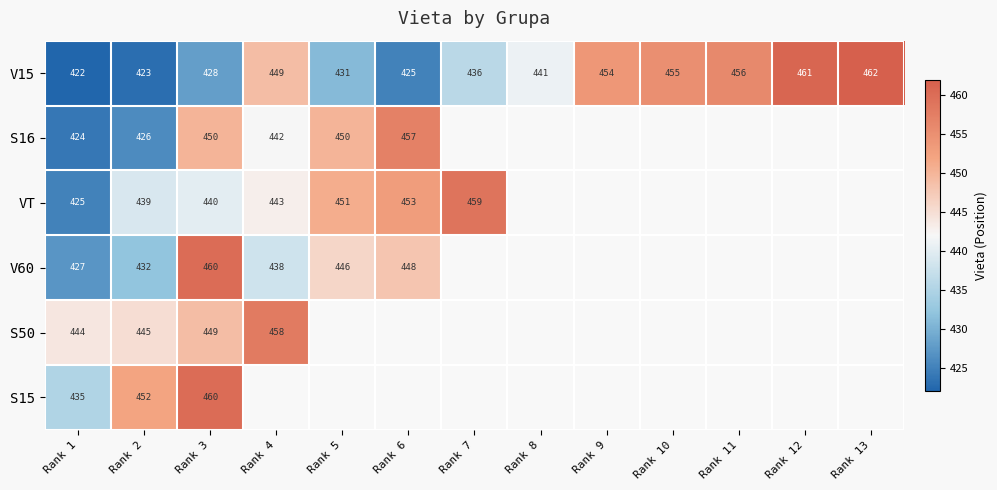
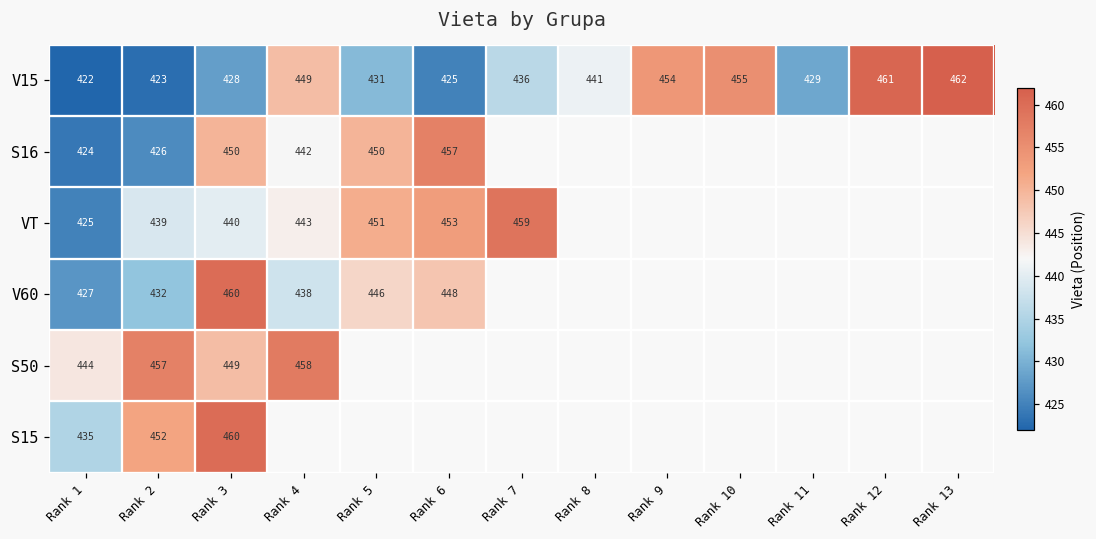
  {
    "V15": {
      "Rank 1": 422,
      "Rank 2": 423,
      "Rank 3": 428,
      "Rank 4": 449,
      "Rank 5": 431,
      "Rank 6": 425,
      "Rank 7": 436,
      "Rank 8": 441,
      "Rank 9": 454,
      "Rank 10": 455,
-     "Rank 11": 456,
+     "Rank 11": 429,
      "Rank 12": 461,
      "Rank 13": 462
    },
    "S16": {
      "Rank 1": 424,
      "Rank 2": 426,
      "Rank 3": 450,
      "Rank 4": 442,
      "Rank 5": 450,
      "Rank 6": 457
    },
    "VT": {
      "Rank 1": 425,
      "Rank 2": 439,
      "Rank 3": 440,
      "Rank 4": 443,
      "Rank 5": 451,
      "Rank 6": 453,
      "Rank 7": 459
    },
    "V60": {
      "Rank 1": 427,
      "Rank 2": 432,
      "Rank 3": 460,
      "Rank 4": 438,
      "Rank 5": 446,
      "Rank 6": 448
    },
    "S50": {
      "Rank 1": 444,
-     "Rank 2": 445,
+     "Rank 2": 457,
      "Rank 3": 449,
      "Rank 4": 458
    },
    "S15": {
      "Rank 1": 435,
      "Rank 2": 452,
      "Rank 3": 460
    }
  }
